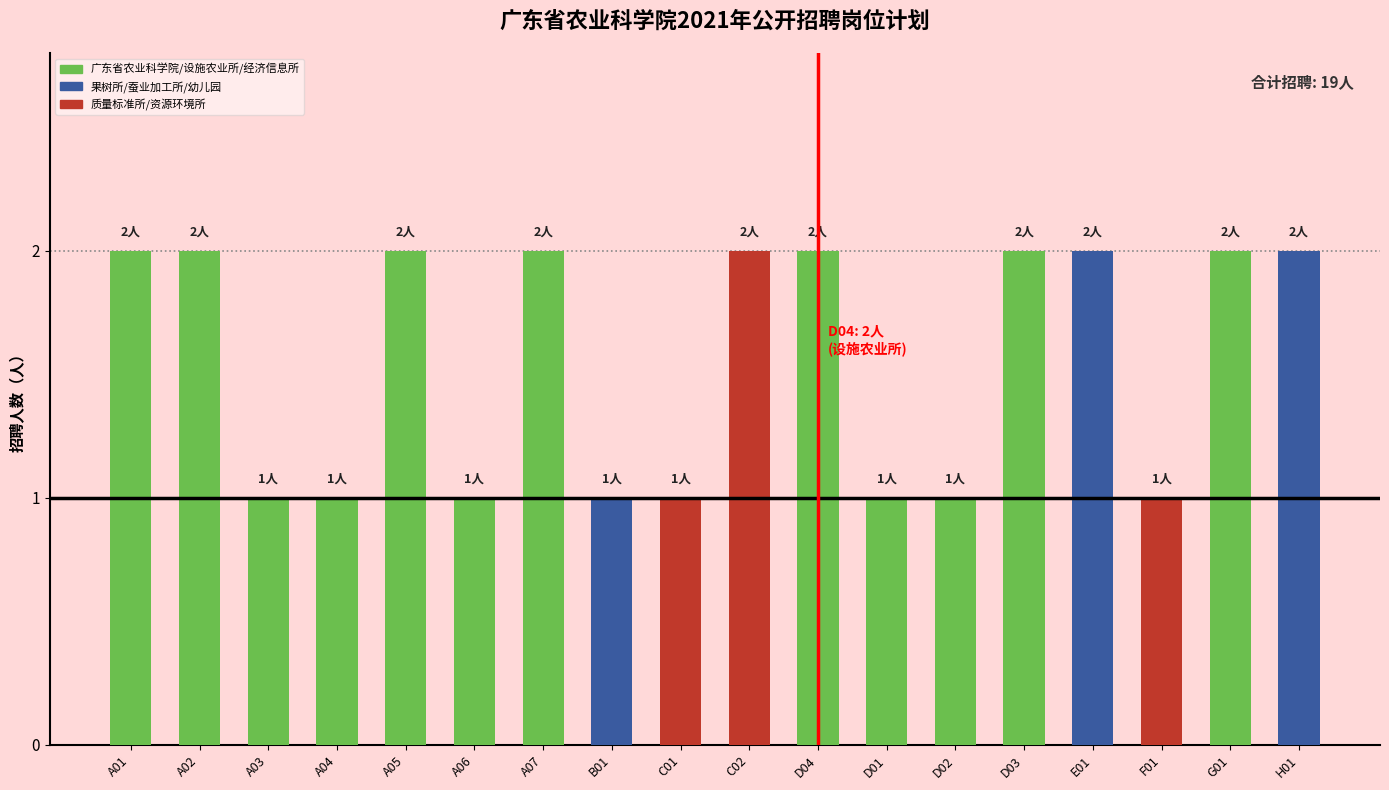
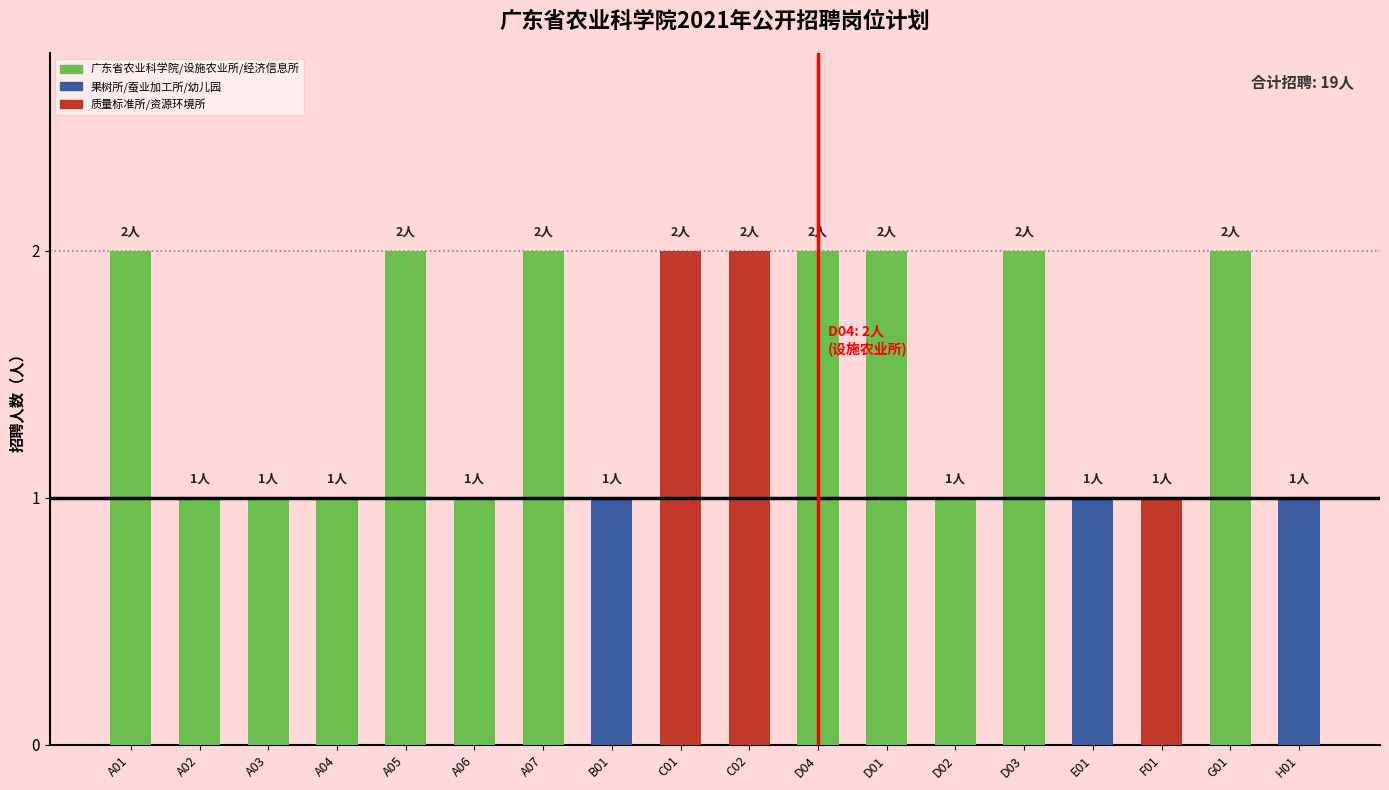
  {
    "A01": "2人",
-   "A02": "2人",
+   "A02": "1人",
    "A03": "1人",
    "A04": "1人",
    "A05": "2人",
    "A06": "1人",
    "A07": "2人",
    "B01": "1人",
-   "C01": "1人",
+   "C01": "2人",
    "C02": "2人",
    "D04": "2人",
-   "D01": "1人",
+   "D01": "2人",
    "D02": "1人",
    "D03": "2人",
-   "E01": "2人",
+   "E01": "1人",
    "F01": "1人",
    "G01": "2人",
-   "H01": "2人"
+   "H01": "1人"
  }
